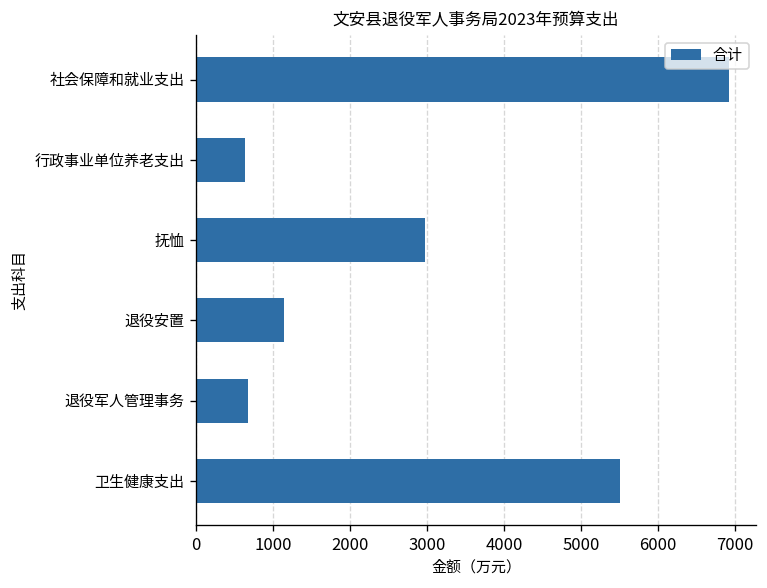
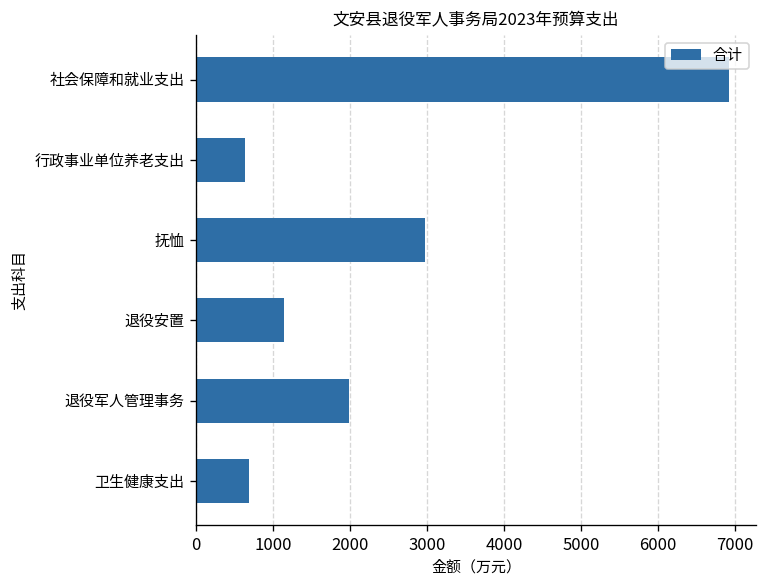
  {
    "社会保障和就业支出": 6900,
    "行政事业单位养老支出": 600,
    "抚恤": 3000,
    "退役安置": 1100,
-   "退役军人管理事务": 700,
-   "卫生健康支出": 5500
+   "退役军人管理事务": 2000,
+   "卫生健康支出": 700
  }
